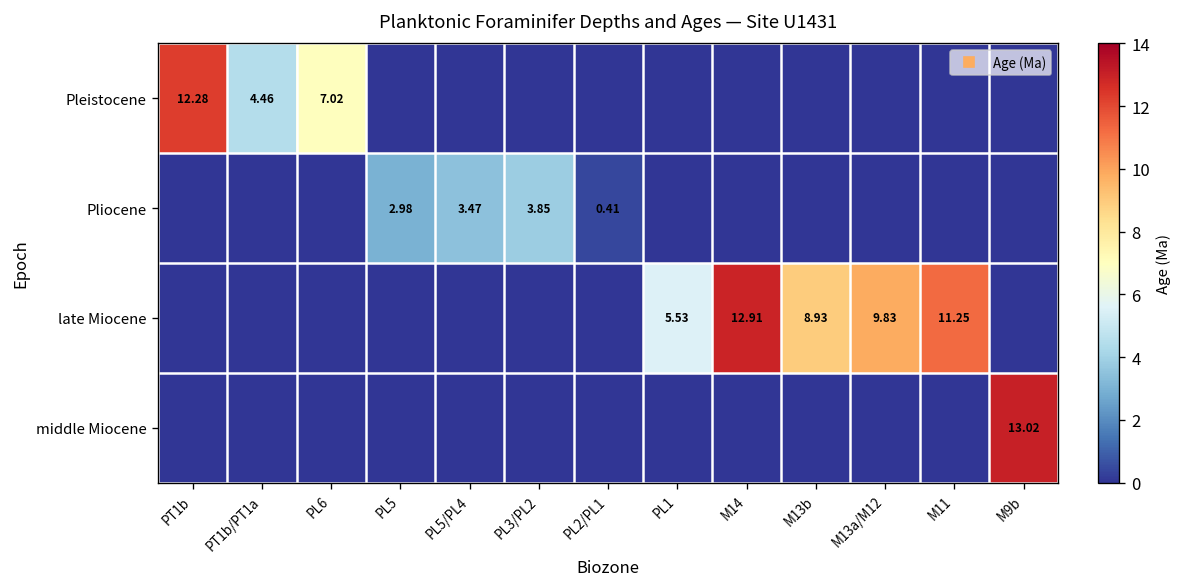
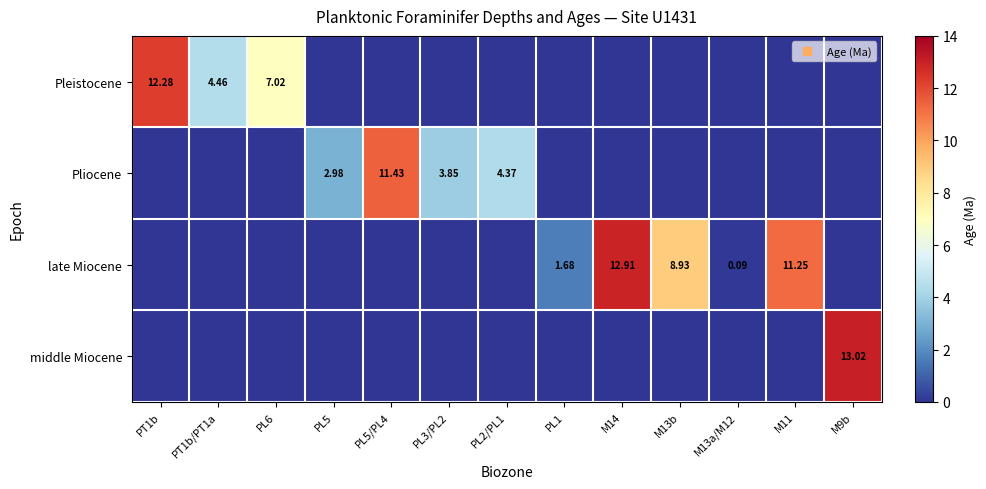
  {
    "Pleistocene": {
      "PT1b": 12.28,
      "PT1b/PT1a": 4.46,
      "PL6": 7.02
    },
    "Pliocene": {
      "PL5": 2.98,
-     "PL5/PL4": 3.47,
+     "PL5/PL4": 11.43,
      "PL3/PL2": 3.85,
-     "PL2/PL1": 0.41
+     "PL2/PL1": 4.37
    },
    "late Miocene": {
-     "PL1": 5.53,
+     "PL1": 1.68,
      "M14": 12.91,
      "M13b": 8.93,
-     "M13a/M12": 9.83,
+     "M13a/M12": 0.09,
      "M11": 11.25
    },
    "middle Miocene": {
      "M9b": 13.02
    }
  }
